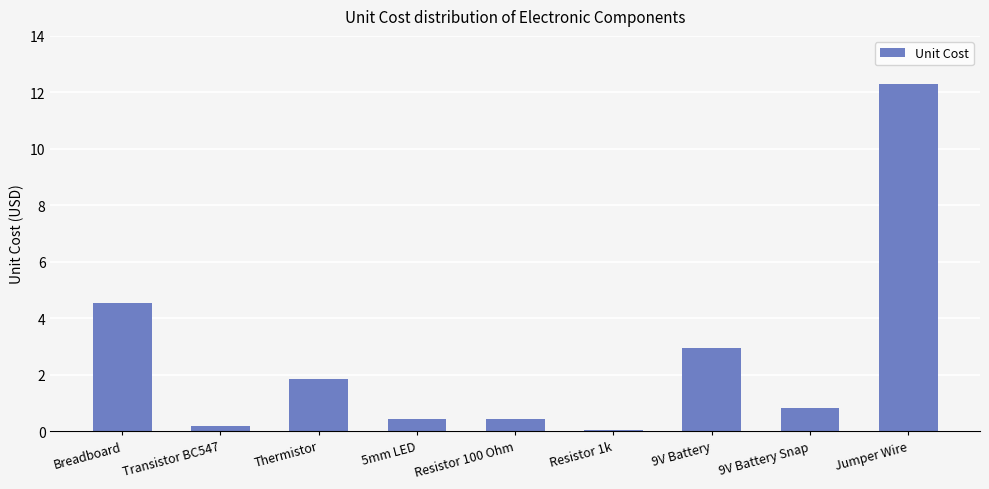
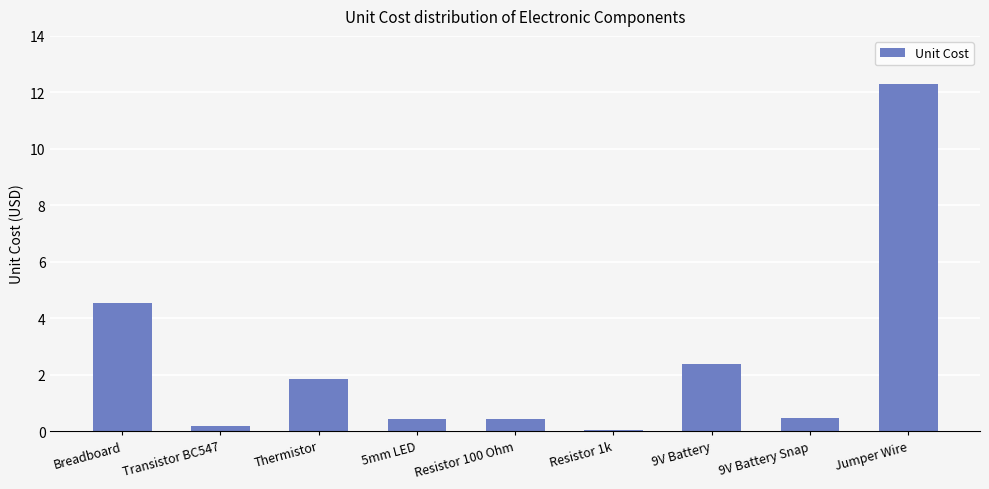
  {
    "Breadboard": 4.5,
    "Transistor BC547": 0.2,
    "Thermistor": 1.9,
    "5mm LED": 0.4,
    "Resistor 100 Ohm": 0.4,
-   "9V Battery": 2.9,
-   "9V Battery Snap": 0.8,
+   "9V Battery": 2.4,
+   "9V Battery Snap": 0.5,
    "Jumper Wire": 12.3
  }
